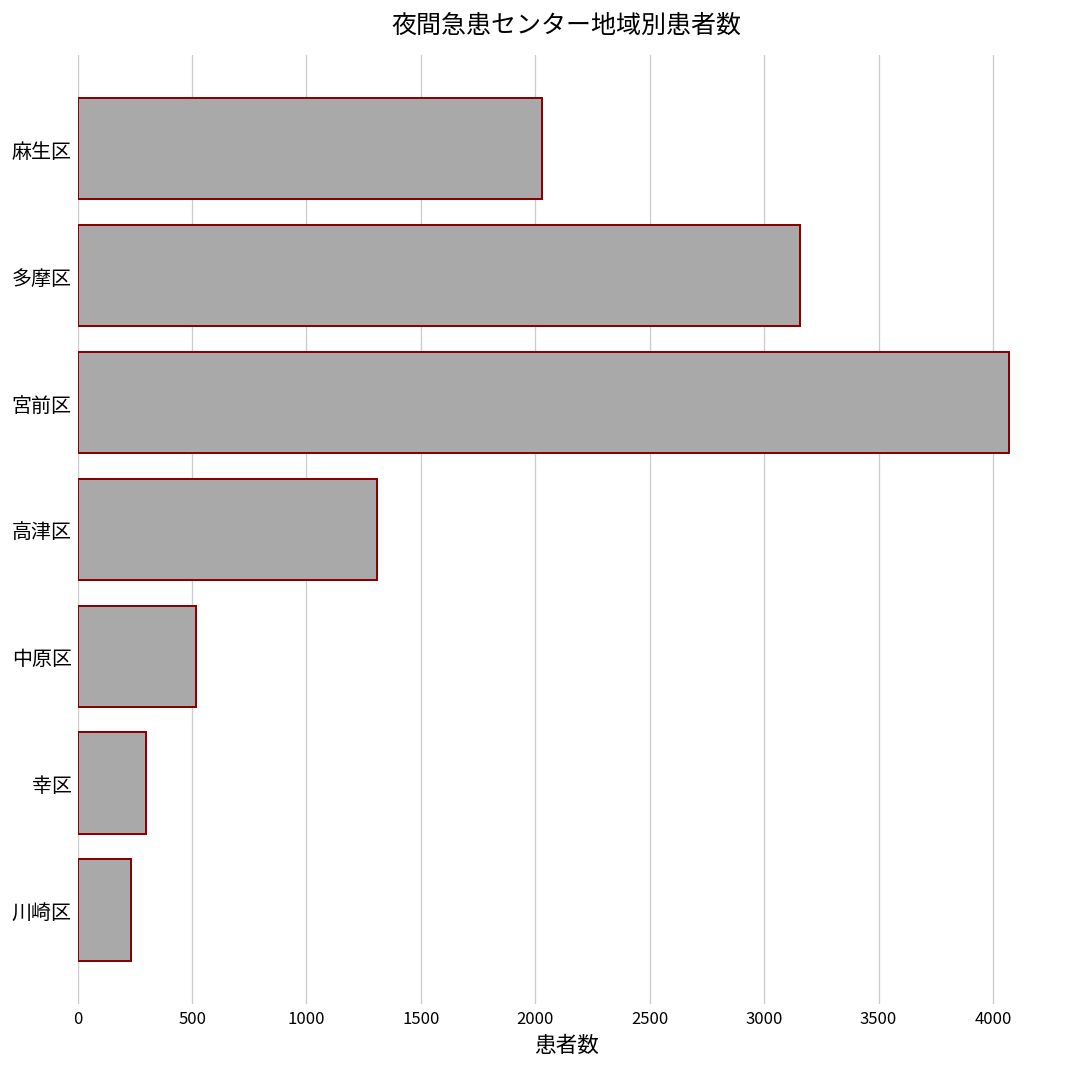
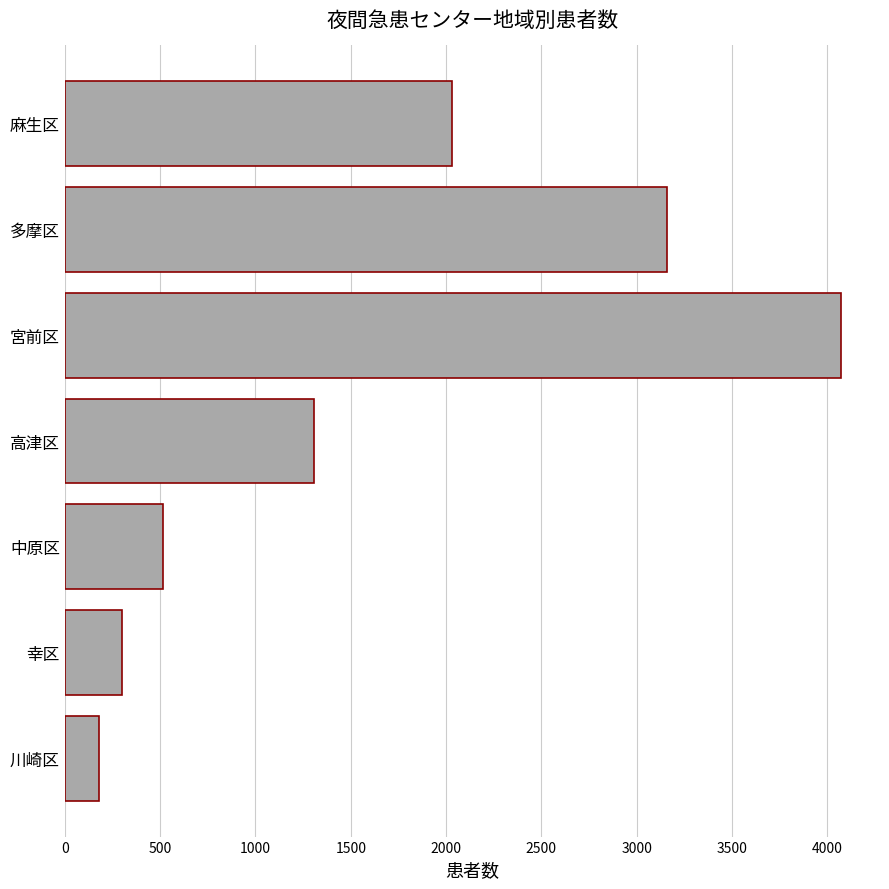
  {
    "麻生区": 2030,
    "多摩区": 3160,
    "宮前区": 4070,
    "高津区": 1310,
    "中原区": 520,
    "幸区": 300,
-   "川崎区": 230
+   "川崎区": 180
  }
